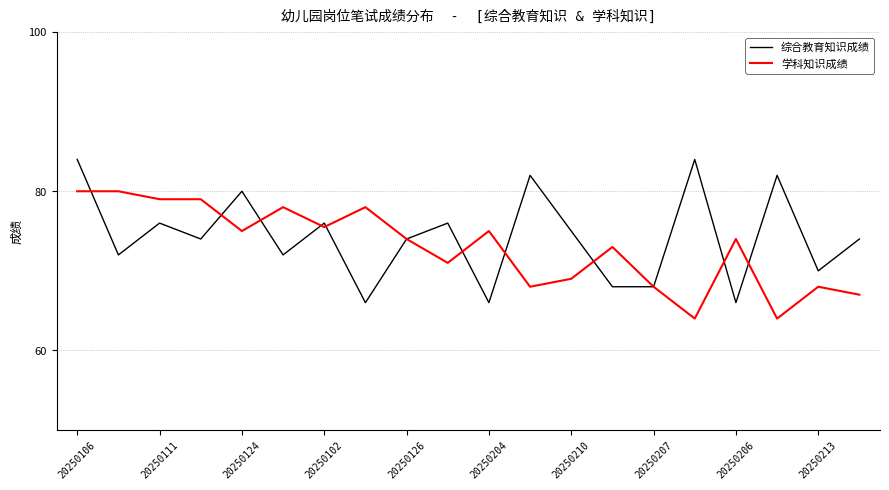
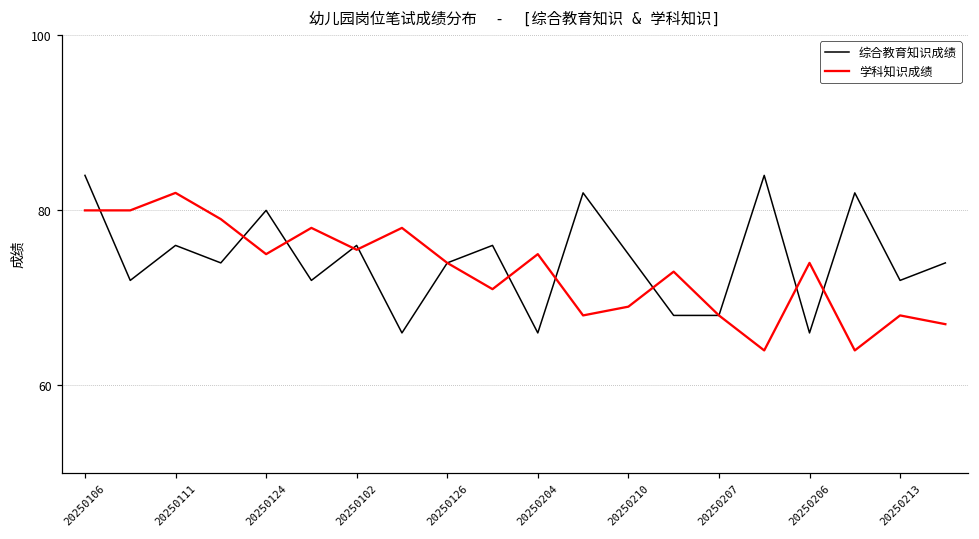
  {
    "综合教育知识成绩": {
      "20250106": 84,
      "20250111": 76,
      "20250124": 80,
      "20250102": 76,
      "20250204": 66,
      "20250210": 75,
      "20250206": 66,
-     "20250213": 70
+     "20250213": 72
    },
    "学科知识成绩": {
      "20250106": 80,
-     "20250111": 79,
+     "20250111": 82,
      "20250124": 75,
      "20250102": 76,
      "20250204": 75,
      "20250210": 69,
      "20250206": 74,
      "20250213": 68
    }
  }
